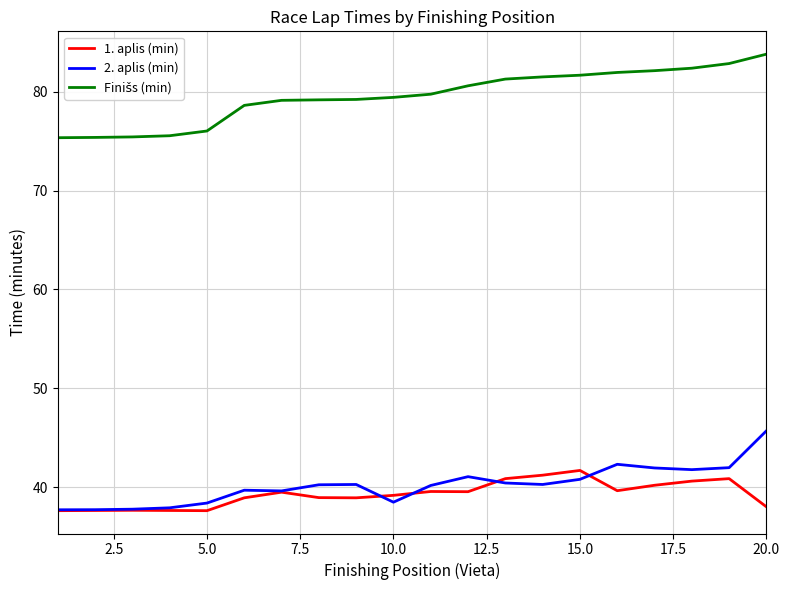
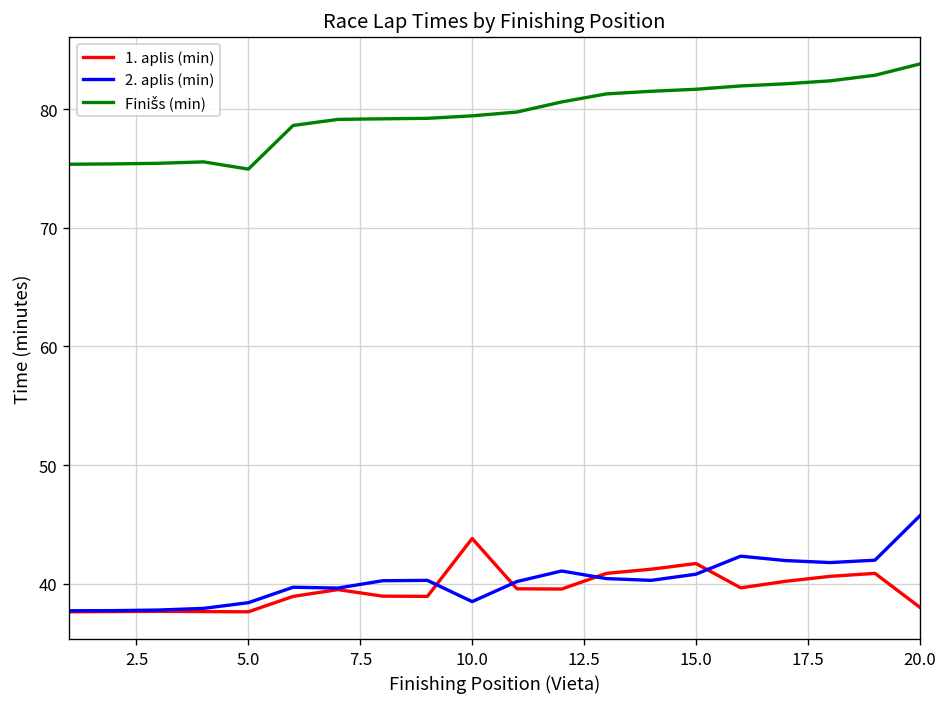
  {
    "1. aplis (min)": {
      "5.0": 38,
-     "10.0": 39,
+     "10.0": 44,
      "15.0": 42,
      "20.0": 38
    },
    "2. aplis (min)": {
      "5.0": 38,
      "10.0": 38,
      "15.0": 41,
      "20.0": 46
    },
    "Finišs (min)": {
-     "5.0": 76,
+     "5.0": 75,
      "10.0": 79,
      "15.0": 82,
      "20.0": 84
    }
  }
